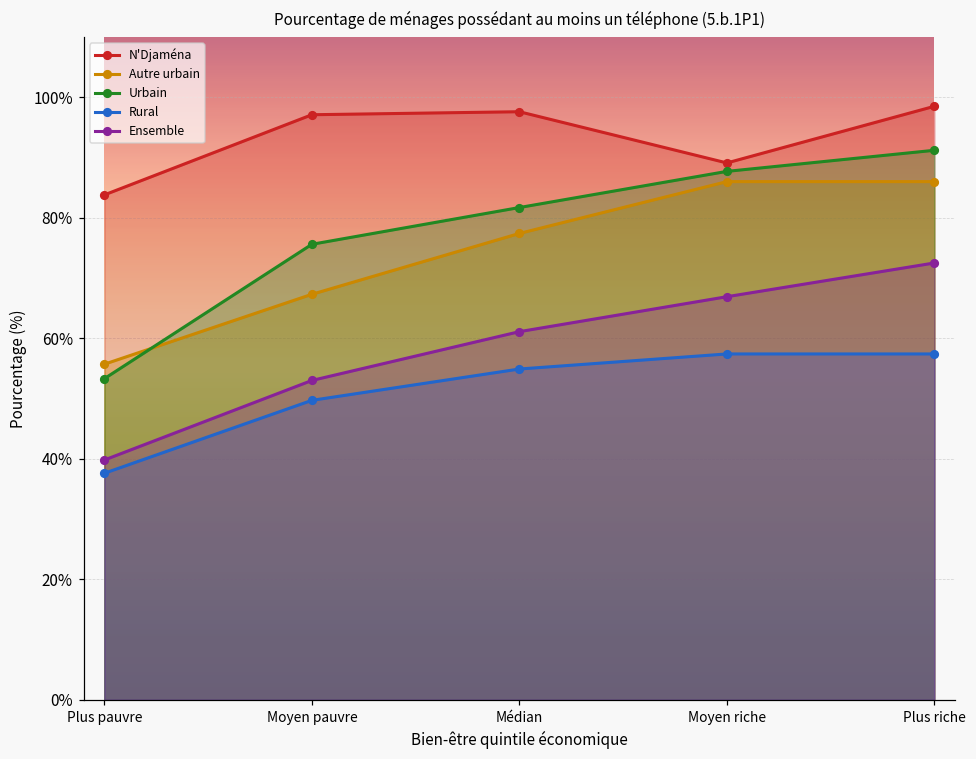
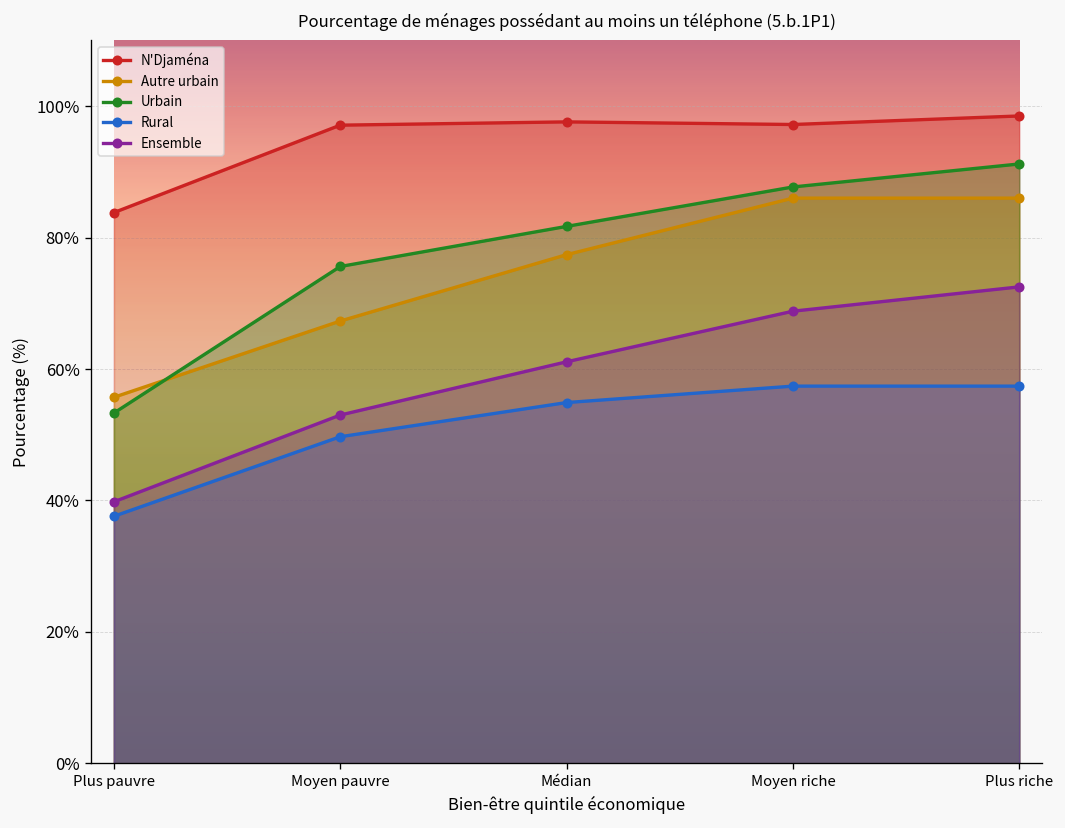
  {
    "N'Djaména": {
      "Plus pauvre": "84%",
      "Moyen pauvre": "97%",
      "Médian": "98%",
-     "Moyen riche": "89%",
+     "Moyen riche": "97%",
      "Plus riche": "99%"
    },
    "Autre urbain": {
      "Plus pauvre": "56%",
      "Moyen pauvre": "67%",
      "Médian": "77%",
      "Moyen riche": "86%",
      "Plus riche": "86%"
    },
    "Urbain": {
      "Plus pauvre": "53%",
      "Moyen pauvre": "76%",
      "Médian": "82%",
      "Moyen riche": "88%",
      "Plus riche": "91%"
    },
    "Rural": {
      "Plus pauvre": "38%",
      "Moyen pauvre": "50%",
      "Médian": "55%",
      "Moyen riche": "57%",
      "Plus riche": "57%"
    },
    "Ensemble": {
      "Plus pauvre": "40%",
      "Moyen pauvre": "53%",
      "Médian": "61%",
-     "Moyen riche": "67%",
+     "Moyen riche": "69%",
      "Plus riche": "73%"
    }
  }
